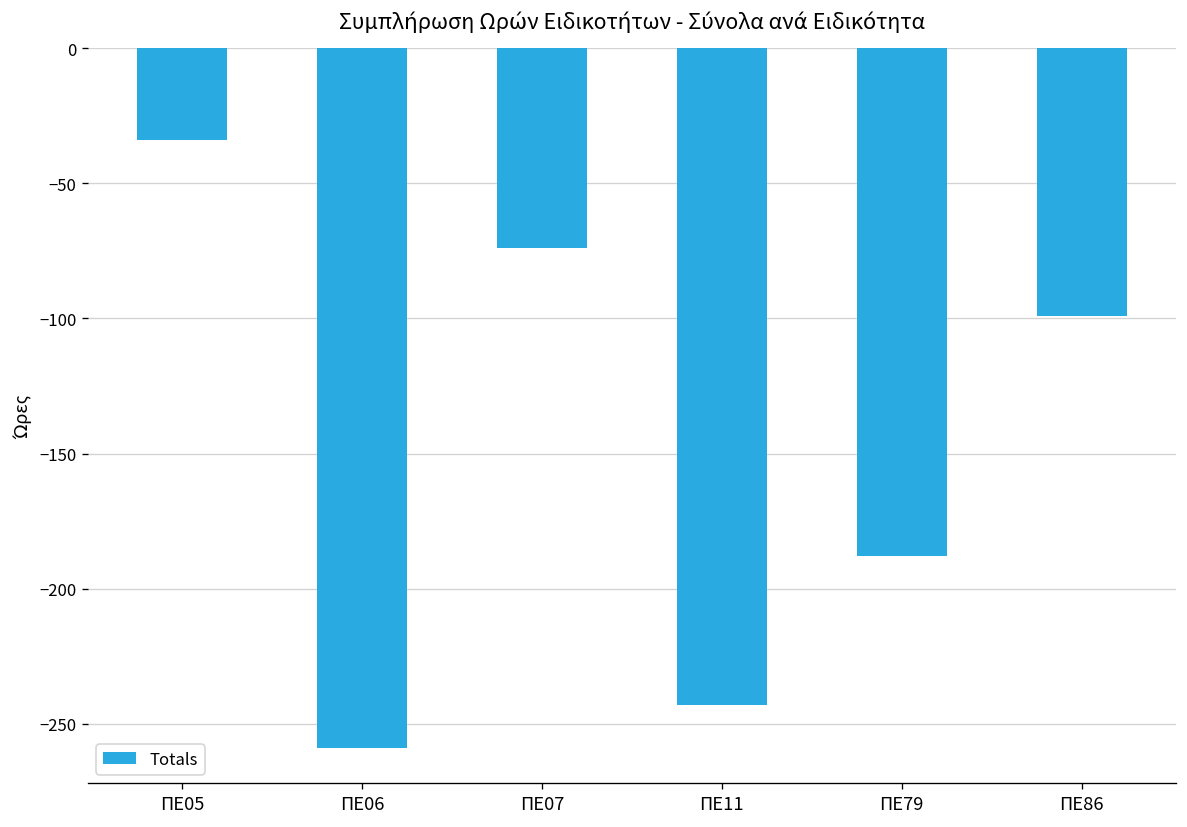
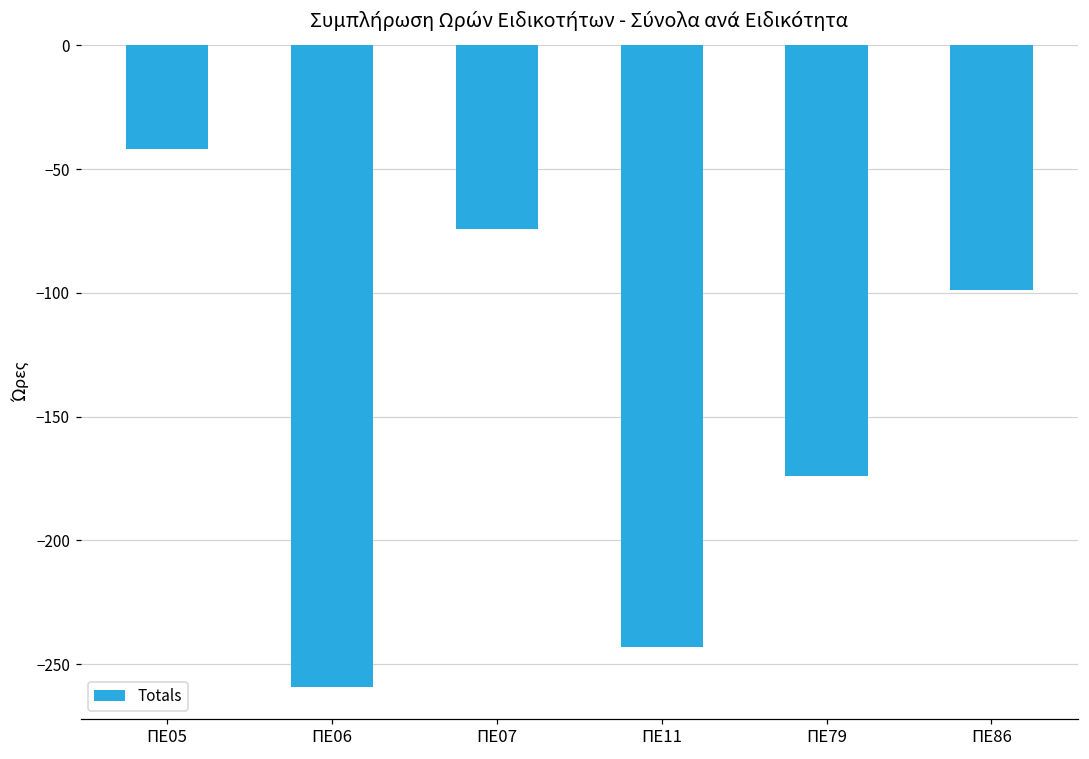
  {
-   "ΠΕ05": -34,
+   "ΠΕ05": -42,
    "ΠΕ06": -259,
    "ΠΕ07": -74,
    "ΠΕ11": -243,
-   "ΠΕ79": -188,
+   "ΠΕ79": -174,
    "ΠΕ86": -99
  }
